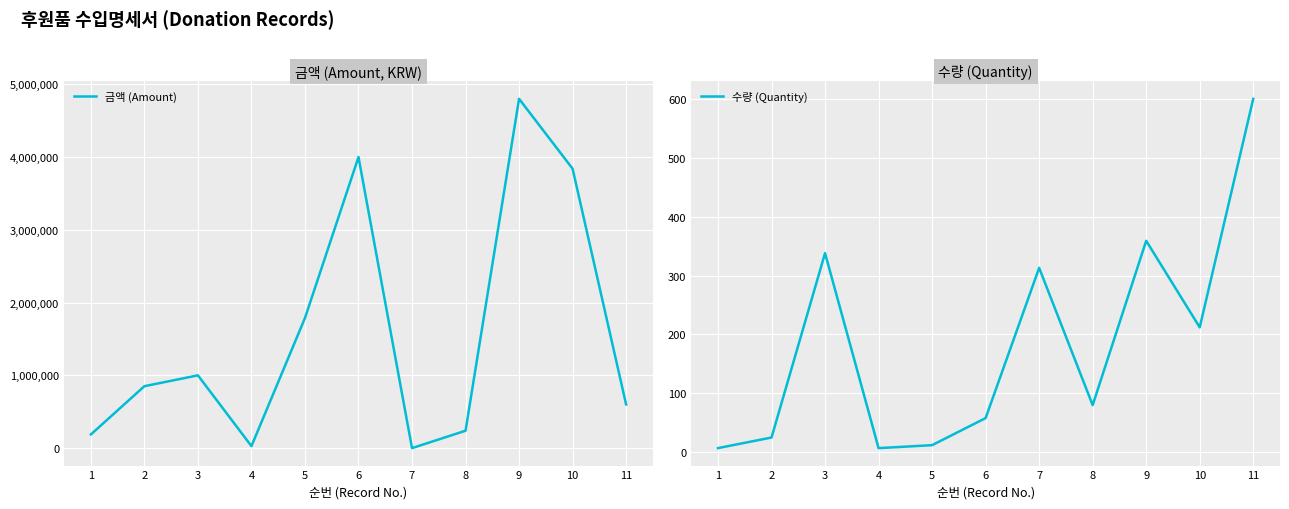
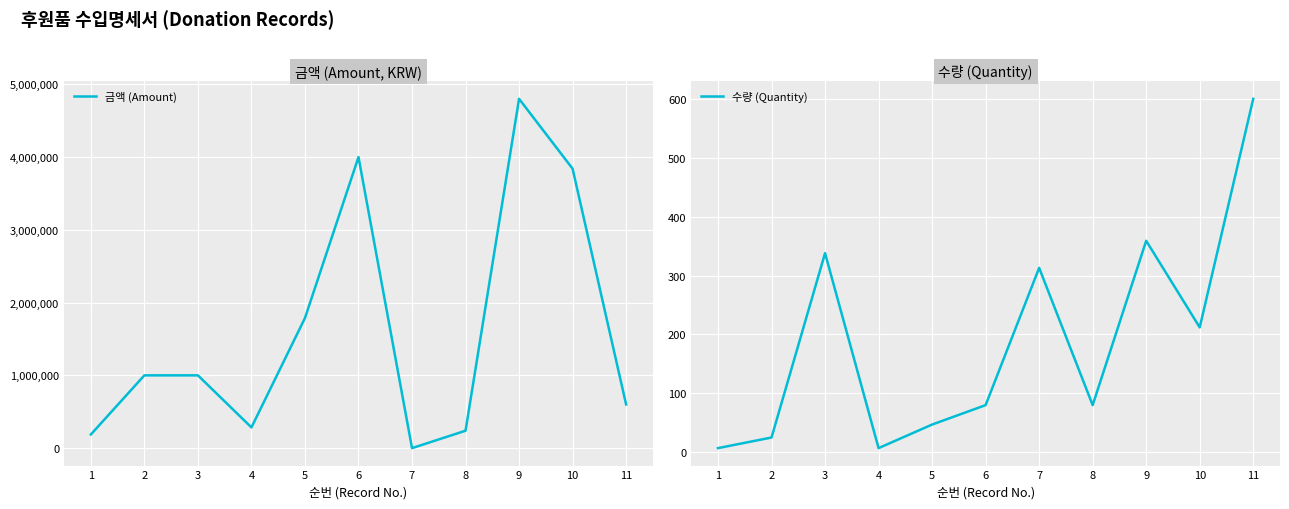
  {
    "금액 (Amount, KRW)": {
      "1": "200,000",
-     "2": "900,000",
+     "2": "1,000,000",
      "3": "1,000,000",
-     "4": "0",
+     "4": "300,000",
      "5": "1,800,000",
      "6": "4,000,000",
      "7": "0",
      "8": "200,000",
      "9": "4,800,000",
      "10": "3,800,000",
      "11": "600,000"
    },
    "수량 (Quantity)": {
      "1": "10",
      "2": "30",
      "3": "340",
      "4": "10",
-     "5": "10",
-     "6": "60",
+     "5": "50",
+     "6": "80",
      "7": "310",
      "8": "80",
      "9": "360",
      "10": "210",
      "11": "600"
    }
  }
